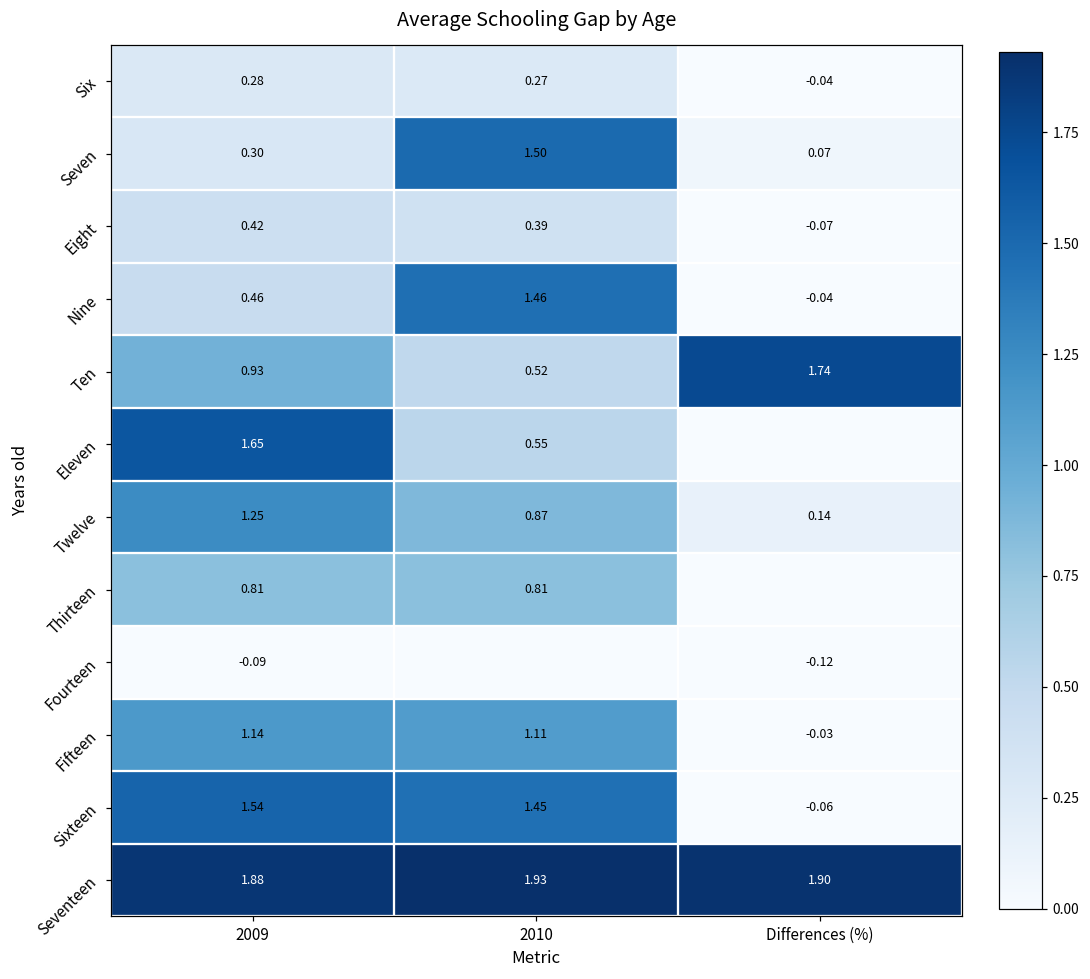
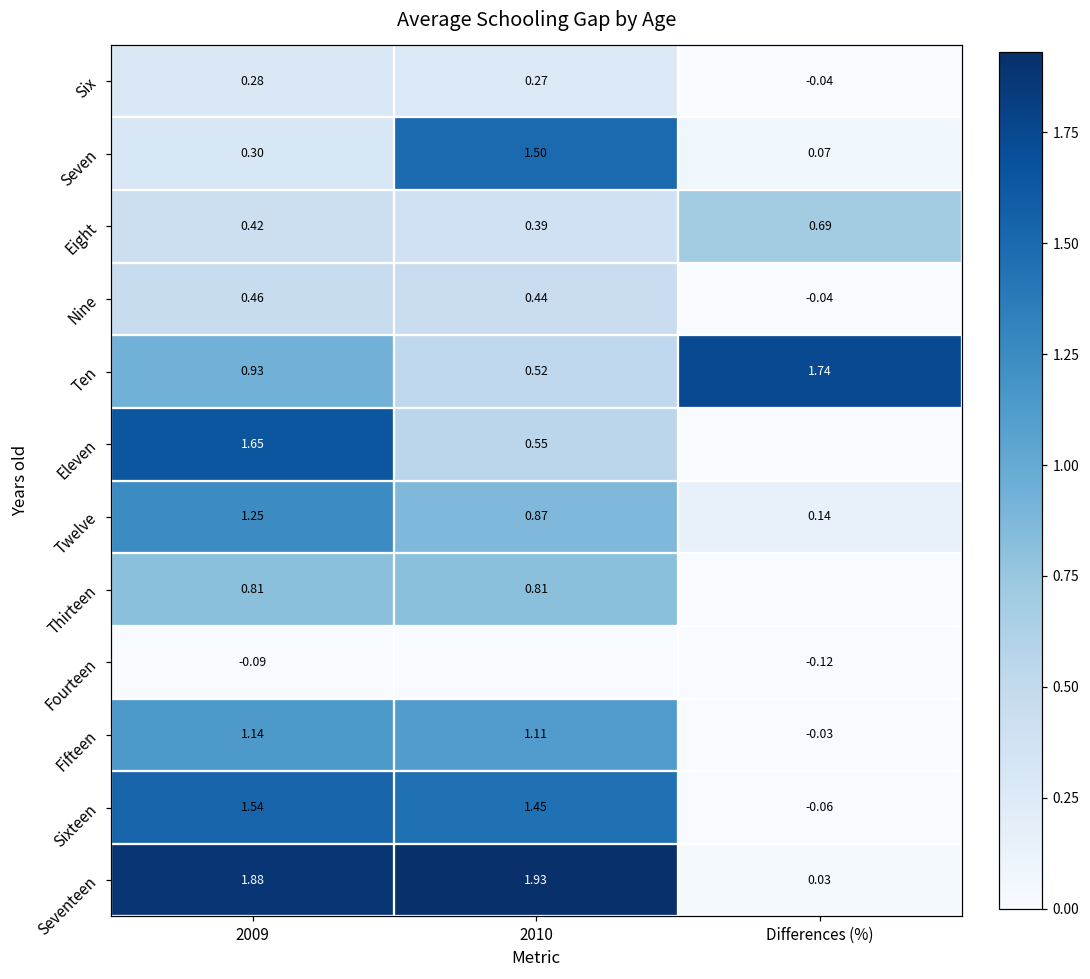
  {
    "Six": {
      "2009": 0.28,
      "2010": 0.27,
      "Differences (%)": -0.04
    },
    "Seven": {
      "2009": 0.30,
      "2010": 1.50,
      "Differences (%)": 0.07
    },
    "Eight": {
      "2009": 0.42,
      "2010": 0.39,
-     "Differences (%)": -0.07
+     "Differences (%)": 0.69
    },
    "Nine": {
      "2009": 0.46,
-     "2010": 1.46,
+     "2010": 0.44,
      "Differences (%)": -0.04
    },
    "Ten": {
      "2009": 0.93,
      "2010": 0.52,
      "Differences (%)": 1.74
    },
    "Eleven": {
      "2009": 1.65,
      "2010": 0.55
    },
    "Twelve": {
      "2009": 1.25,
      "2010": 0.87,
      "Differences (%)": 0.14
    },
    "Thirteen": {
      "2009": 0.81,
      "2010": 0.81
    },
    "Fourteen": {
      "2009": -0.09,
      "Differences (%)": -0.12
    },
    "Fifteen": {
      "2009": 1.14,
      "2010": 1.11,
      "Differences (%)": -0.03
    },
    "Sixteen": {
      "2009": 1.54,
      "2010": 1.45,
      "Differences (%)": -0.06
    },
    "Seventeen": {
      "2009": 1.88,
      "2010": 1.93,
-     "Differences (%)": 1.90
+     "Differences (%)": 0.03
    }
  }
